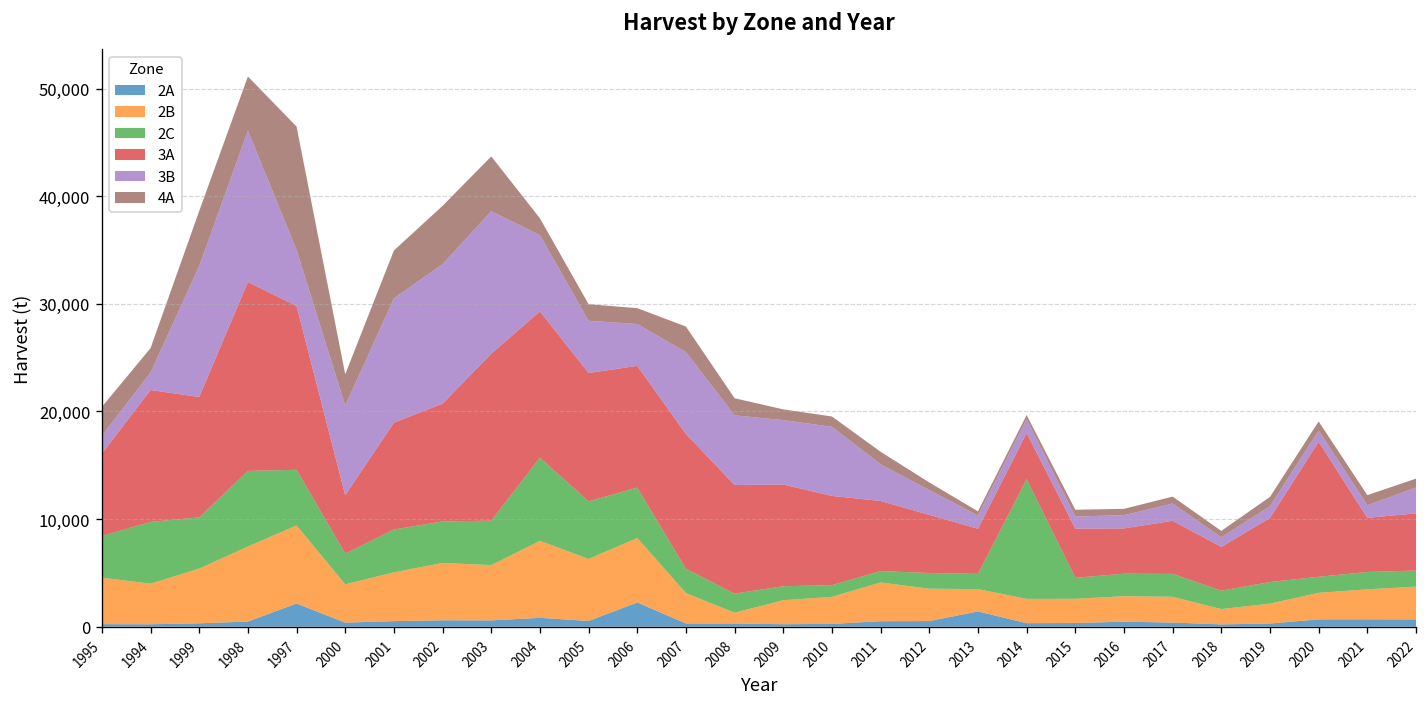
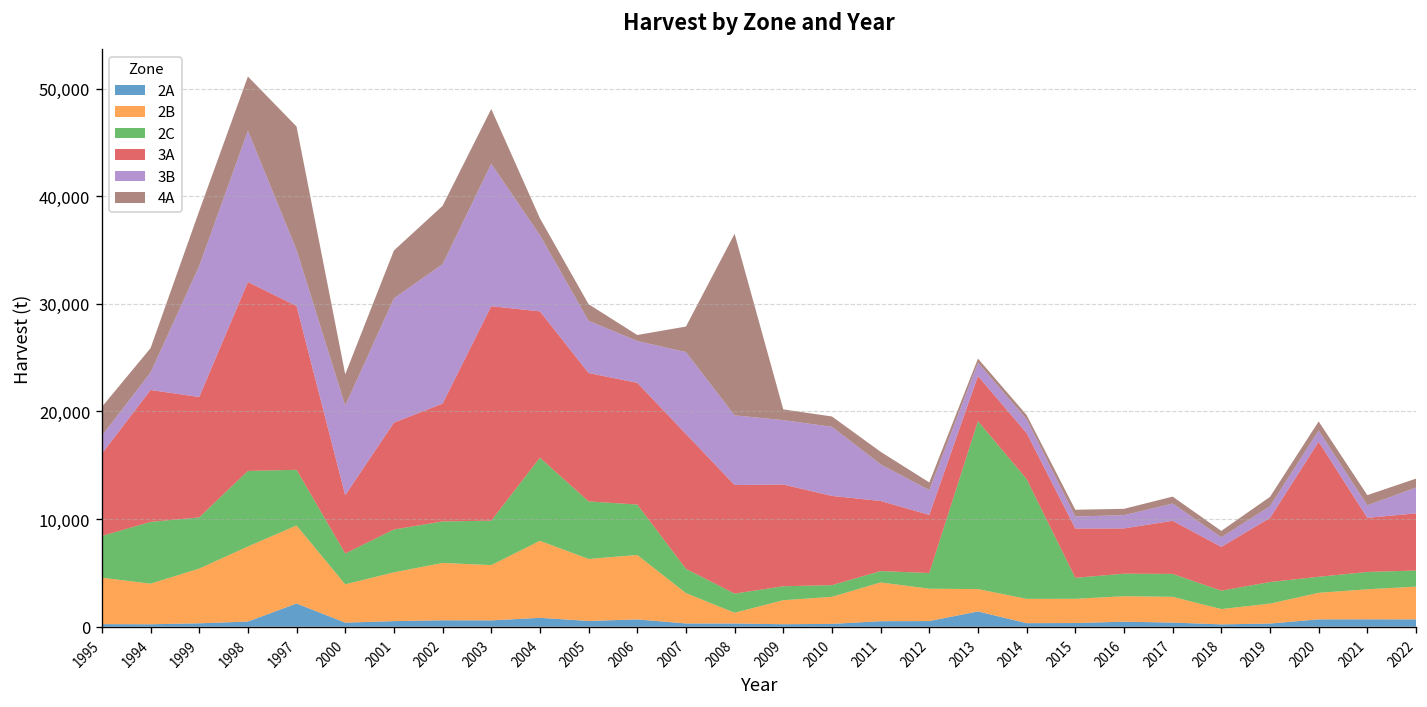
  {
    "2A": {
      "1999": "0",
      "1998": "0",
      "1997": "2,000",
      "2000": "0",
      "2001": "1,000",
      "2002": "1,000",
      "2003": "1,000",
      "2004": "1,000",
      "2005": "1,000",
-     "2006": "2,000",
+     "2006": "1,000",
      "2007": "0",
      "2008": "0",
      "2011": "1,000",
      "2012": "1,000",
      "2013": "1,000",
      "2014": "0",
      "2015": "0",
      "2016": "0",
      "2017": "0",
      "2019": "0",
      "2020": "1,000",
      "2021": "1,000",
      "2022": "1,000"
    },
    "2B": {
      "1995": "4,000",
      "1994": "4,000",
      "1999": "5,000",
      "1998": "7,000",
      "1997": "7,000",
      "2000": "4,000",
      "2001": "5,000",
      "2002": "5,000",
      "2003": "5,000",
      "2004": "7,000",
      "2005": "6,000",
      "2006": "6,000",
      "2007": "3,000",
      "2008": "1,000",
      "2009": "2,000",
      "2010": "3,000",
      "2011": "4,000",
      "2012": "3,000",
      "2013": "2,000",
      "2014": "2,000",
      "2015": "2,000",
      "2016": "2,000",
      "2017": "2,000",
      "2018": "1,000",
      "2019": "2,000",
      "2020": "2,000",
      "2021": "3,000",
      "2022": "3,000"
    },
    "2C": {
      "1995": "4,000",
      "1994": "6,000",
      "1999": "5,000",
      "1998": "7,000",
      "1997": "5,000",
      "2000": "3,000",
      "2001": "4,000",
      "2002": "4,000",
      "2003": "4,000",
      "2004": "8,000",
      "2005": "5,000",
      "2006": "5,000",
      "2007": "2,000",
      "2008": "2,000",
      "2009": "1,000",
      "2010": "1,000",
      "2011": "1,000",
      "2012": "1,000",
-     "2013": "1,000",
+     "2013": "16,000",
      "2014": "11,000",
      "2015": "2,000",
      "2016": "2,000",
      "2017": "2,000",
      "2018": "2,000",
      "2019": "2,000",
      "2020": "1,000",
      "2021": "2,000",
      "2022": "1,000"
    },
    "3A": {
      "1995": "8,000",
      "1994": "12,000",
      "1999": "11,000",
      "1998": "18,000",
      "1997": "15,000",
      "2000": "5,000",
      "2001": "10,000",
      "2002": "11,000",
-     "2003": "16,000",
+     "2003": "20,000",
      "2004": "14,000",
      "2005": "12,000",
      "2006": "11,000",
      "2007": "13,000",
      "2008": "10,000",
      "2009": "9,000",
      "2010": "8,000",
      "2011": "7,000",
      "2012": "5,000",
      "2013": "4,000",
      "2014": "4,000",
      "2015": "5,000",
      "2016": "4,000",
      "2017": "5,000",
      "2018": "4,000",
      "2019": "6,000",
      "2020": "13,000",
      "2021": "5,000",
      "2022": "5,000"
    },
    "3B": {
      "1995": "2,000",
      "1994": "2,000",
      "1999": "12,000",
      "1998": "14,000",
      "1997": "5,000",
      "2000": "8,000",
      "2001": "12,000",
      "2002": "13,000",
      "2003": "13,000",
      "2004": "7,000",
      "2005": "5,000",
      "2006": "4,000",
      "2007": "8,000",
      "2008": "6,000",
      "2009": "6,000",
      "2010": "6,000",
      "2011": "3,000",
      "2012": "2,000",
      "2013": "1,000",
      "2014": "1,000",
      "2015": "1,000",
      "2016": "1,000",
      "2017": "2,000",
      "2018": "1,000",
      "2019": "1,000",
      "2020": "1,000",
      "2021": "1,000",
      "2022": "2,000"
    },
    "4A": {
      "1995": "3,000",
      "1994": "2,000",
      "1999": "5,000",
      "1998": "5,000",
      "1997": "11,000",
      "2000": "3,000",
      "2001": "4,000",
      "2002": "5,000",
      "2003": "5,000",
      "2004": "2,000",
      "2005": "2,000",
-     "2006": "1,500",
+     "2006": "600",
      "2007": "2,000",
-     "2008": "2,000",
+     "2008": "17,000",
      "2009": "1,000",
      "2010": "1,000",
      "2011": "1,000",
      "2012": "1,000",
      "2013": "0",
      "2014": "0",
      "2015": "1,000",
      "2016": "1,000",
      "2017": "1,000",
      "2018": "1,000",
      "2019": "1,000",
      "2020": "1,000",
      "2021": "1,000",
      "2022": "1,000"
    }
  }
